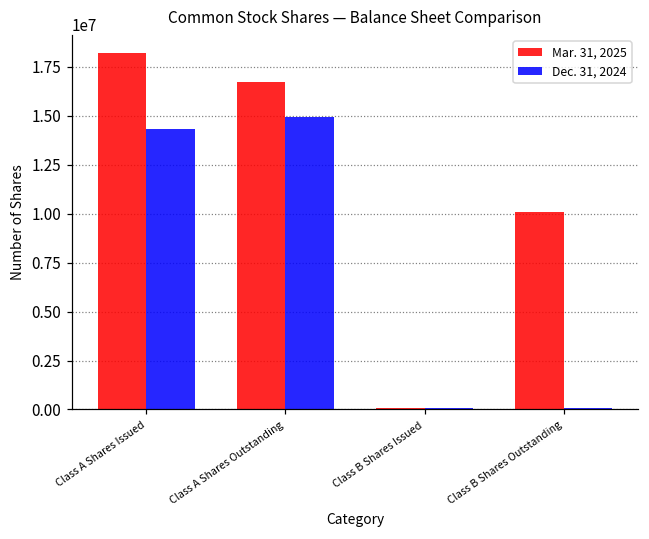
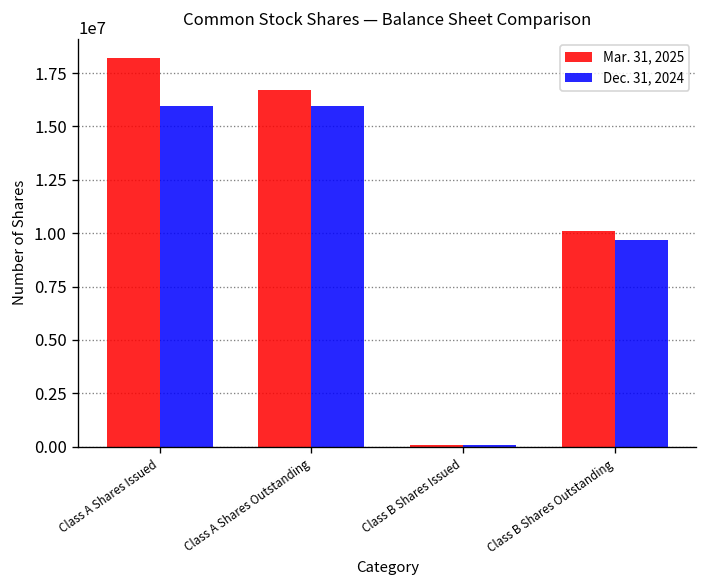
  {
    "Mar. 31, 2025": {
      "Class A Shares Issued": 18200000,
      "Class A Shares Outstanding": 16700000,
      "Class B Shares Outstanding": 10100000
    },
    "Dec. 31, 2024": {
-     "Class A Shares Issued": 14300000,
-     "Class A Shares Outstanding": 14900000,
-     "Class B Shares Outstanding": 100000
+     "Class A Shares Issued": 16000000,
+     "Class A Shares Outstanding": 16000000,
+     "Class B Shares Outstanding": 9700000
    }
  }
